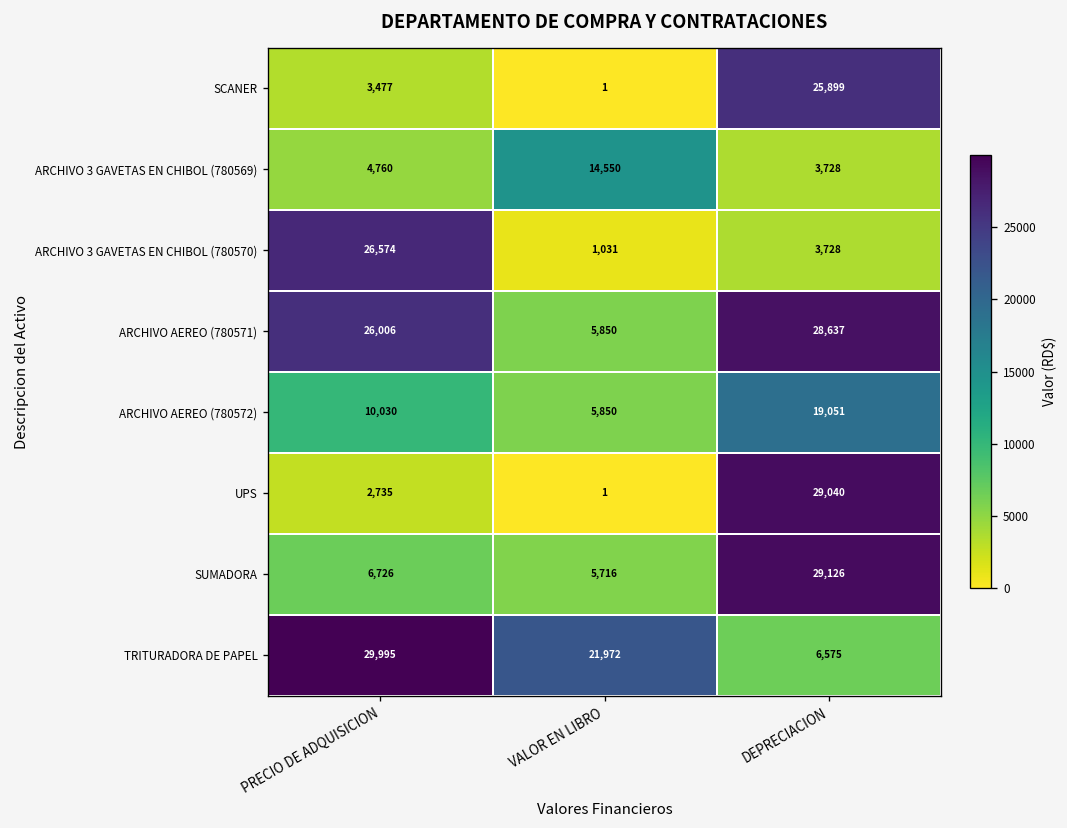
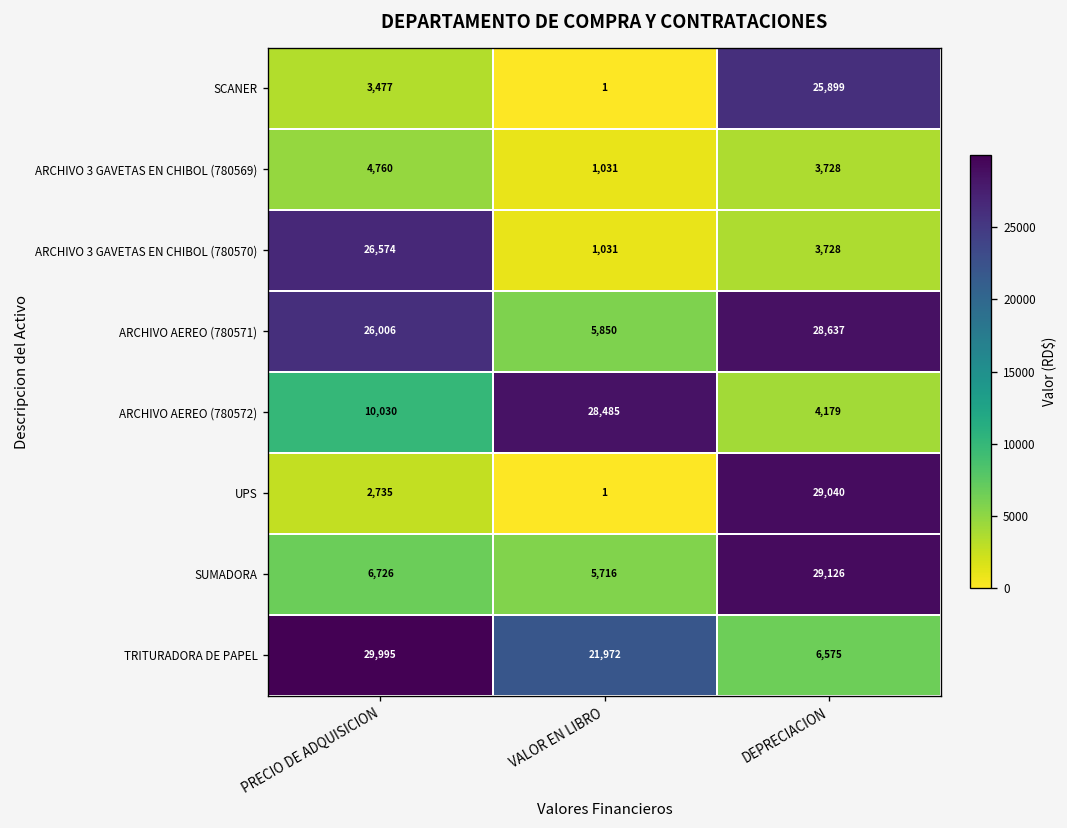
  {
    "SCANER": {
      "PRECIO DE ADQUISICION": "3,477",
      "VALOR EN LIBRO": "1",
      "DEPRECIACION": "25,899"
    },
    "ARCHIVO 3 GAVETAS EN CHIBOL (780569)": {
      "PRECIO DE ADQUISICION": "4,760",
-     "VALOR EN LIBRO": "14,550",
+     "VALOR EN LIBRO": "1,031",
      "DEPRECIACION": "3,728"
    },
    "ARCHIVO 3 GAVETAS EN CHIBOL (780570)": {
      "PRECIO DE ADQUISICION": "26,574",
      "VALOR EN LIBRO": "1,031",
      "DEPRECIACION": "3,728"
    },
    "ARCHIVO AEREO (780571)": {
      "PRECIO DE ADQUISICION": "26,006",
      "VALOR EN LIBRO": "5,850",
      "DEPRECIACION": "28,637"
    },
    "ARCHIVO AEREO (780572)": {
      "PRECIO DE ADQUISICION": "10,030",
-     "VALOR EN LIBRO": "5,850",
-     "DEPRECIACION": "19,051"
+     "VALOR EN LIBRO": "28,485",
+     "DEPRECIACION": "4,179"
    },
    "UPS": {
      "PRECIO DE ADQUISICION": "2,735",
      "VALOR EN LIBRO": "1",
      "DEPRECIACION": "29,040"
    },
    "SUMADORA": {
      "PRECIO DE ADQUISICION": "6,726",
      "VALOR EN LIBRO": "5,716",
      "DEPRECIACION": "29,126"
    },
    "TRITURADORA DE PAPEL": {
      "PRECIO DE ADQUISICION": "29,995",
      "VALOR EN LIBRO": "21,972",
      "DEPRECIACION": "6,575"
    }
  }
